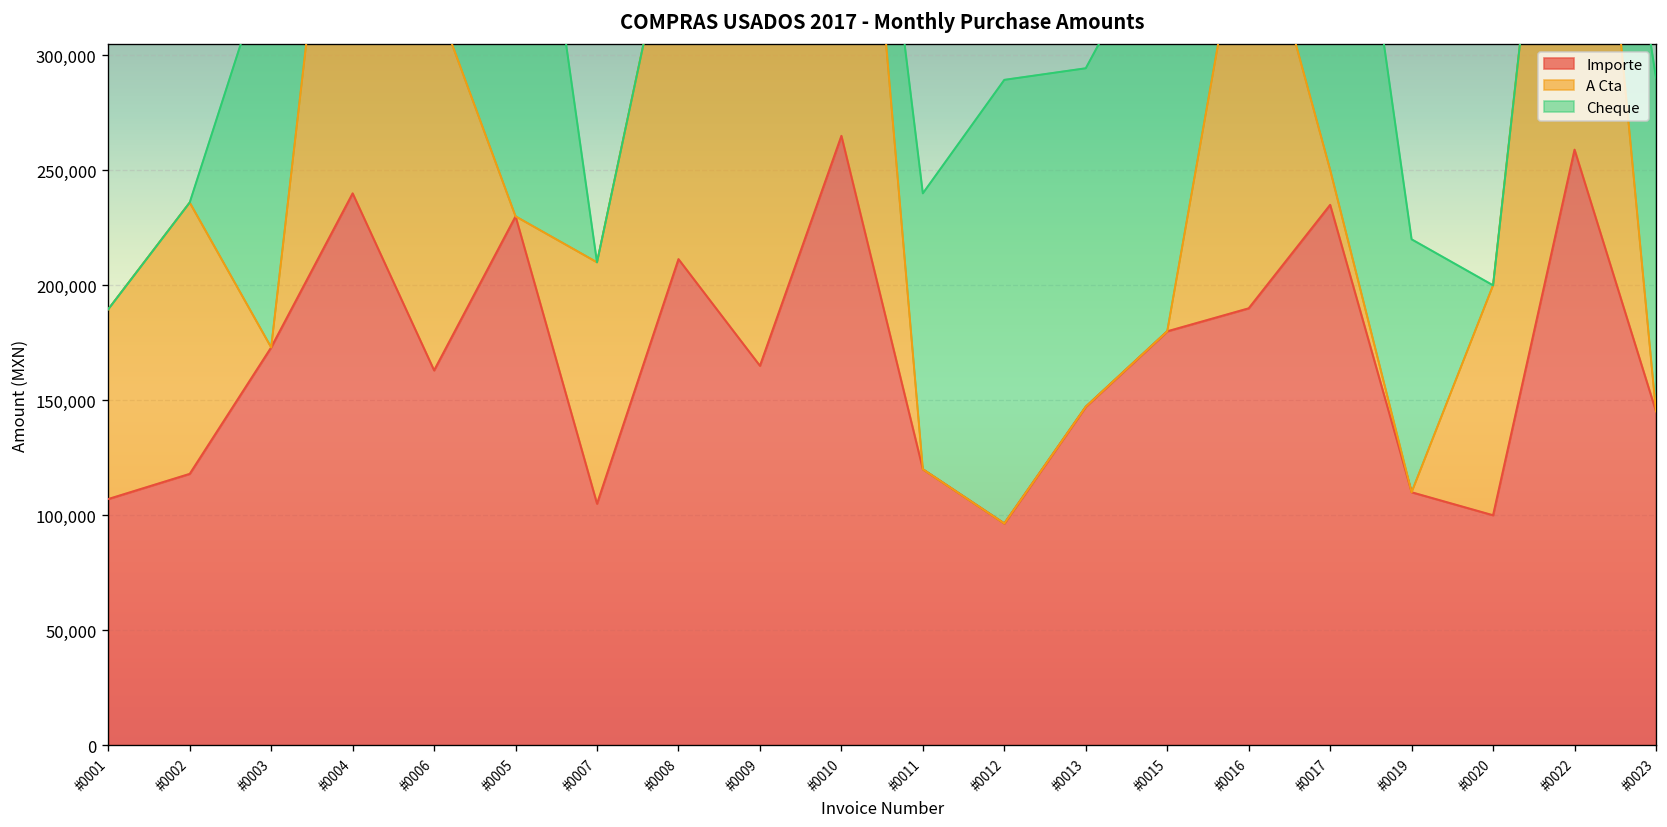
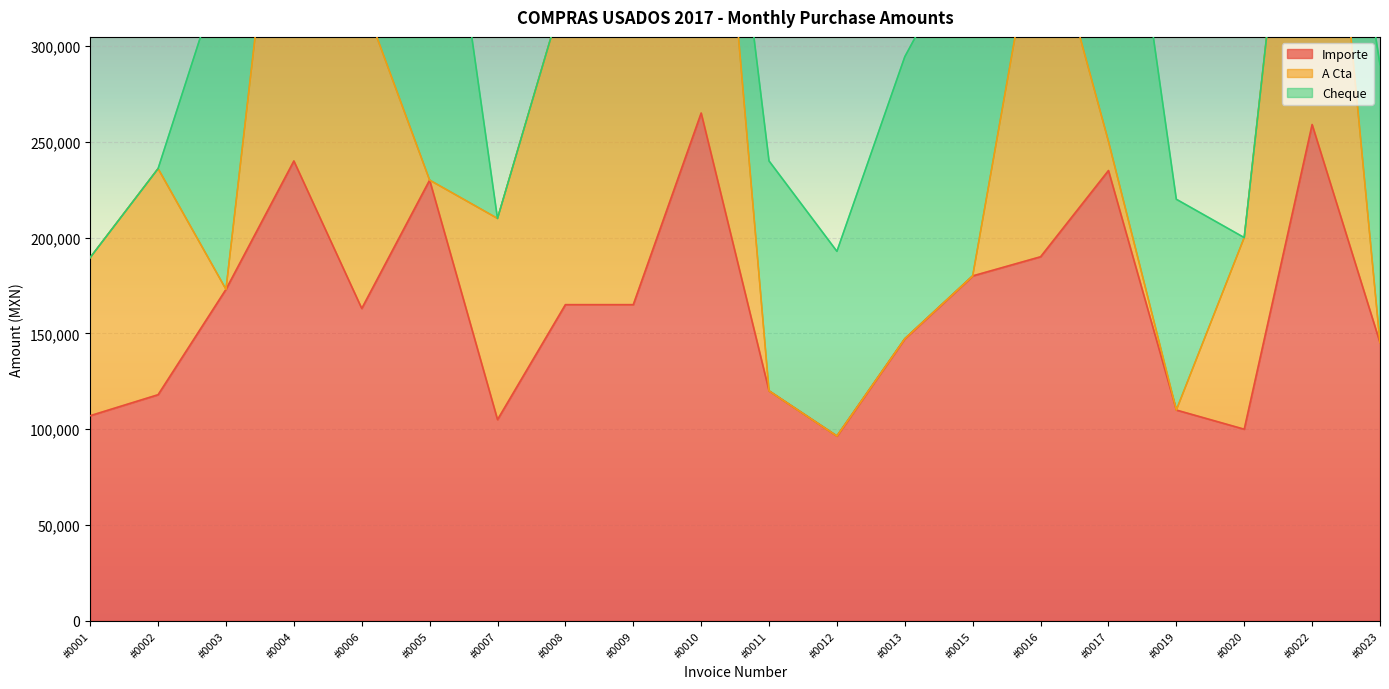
  {
    "Importe": {
      "#0001": "107,000",
      "#0002": "118,000",
      "#0004": "240,000",
      "#0006": "163,000",
      "#0007": "105,000",
-     "#0008": "211,000",
+     "#0008": "165,000",
      "#0009": "165,000",
      "#0010": "265,000",
      "#0016": "190,000",
      "#0017": "235,000",
      "#0020": "100,000",
      "#0022": "259,000"
    },
    "A Cta": {
      "#0017": "15,000"
    },
    "Cheque": {
      "#0011": "120,000",
-     "#0012": "193,000",
+     "#0012": "96,000",
      "#0013": "147,000",
      "#0019": "110,000",
      "#0023": "145,000"
    }
  }
